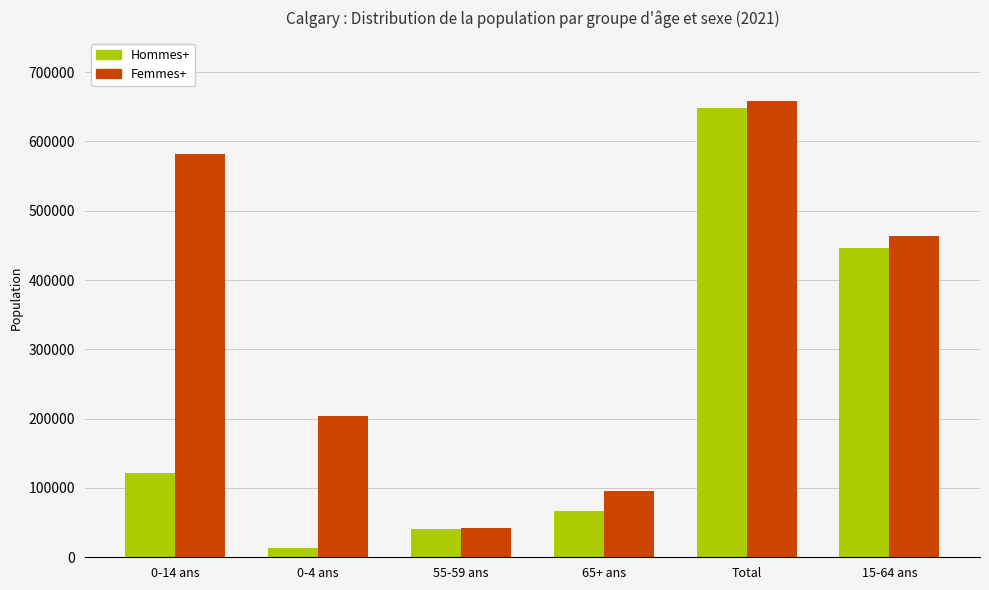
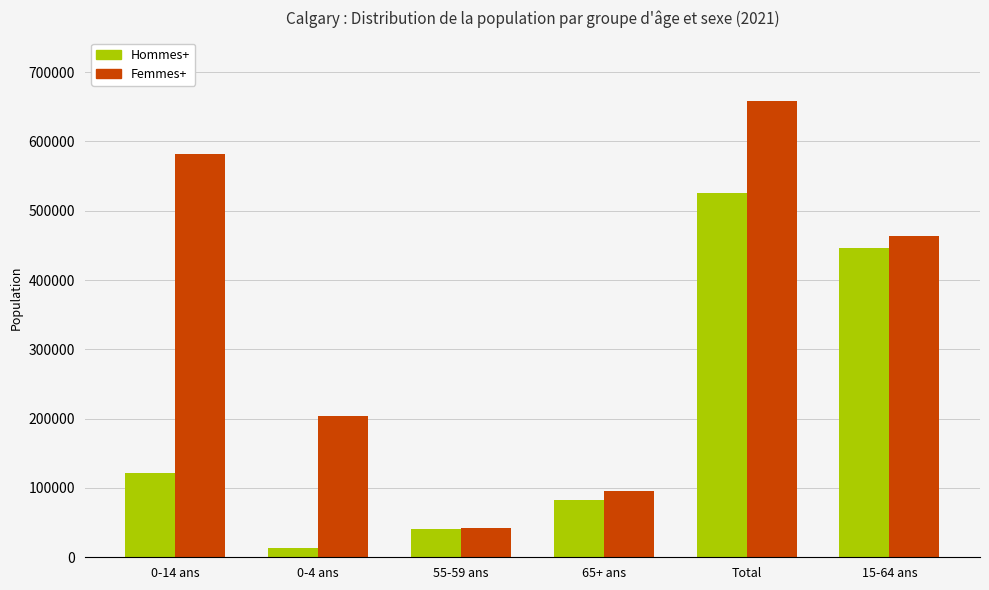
  {
    "Hommes+": {
      "0-14 ans": 120000,
      "0-4 ans": 10000,
      "55-59 ans": 40000,
-     "65+ ans": 70000,
-     "Total": 650000,
+     "65+ ans": 80000,
+     "Total": 530000,
      "15-64 ans": 450000
    },
    "Femmes+": {
      "0-14 ans": 580000,
      "0-4 ans": 200000,
      "55-59 ans": 40000,
      "65+ ans": 100000,
      "Total": 660000,
      "15-64 ans": 460000
    }
  }
